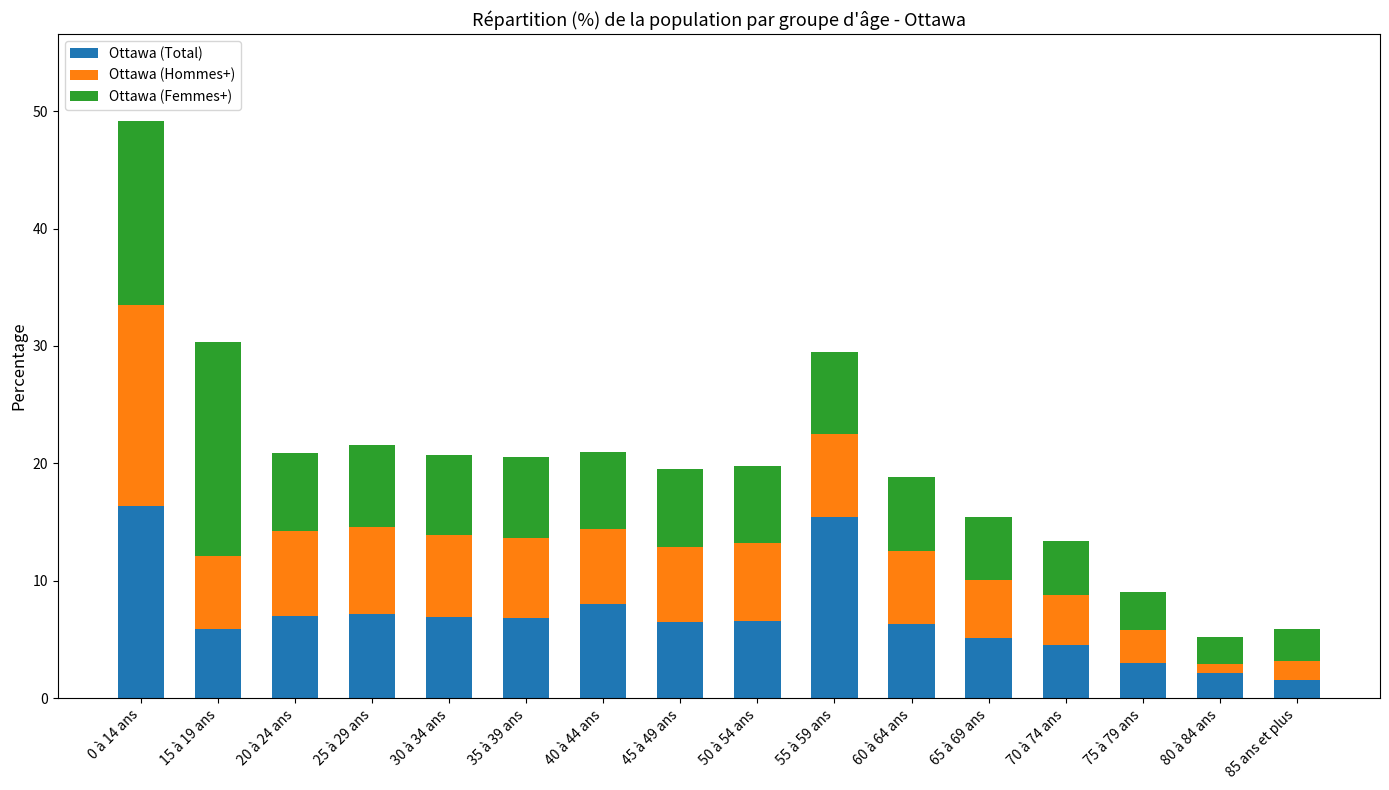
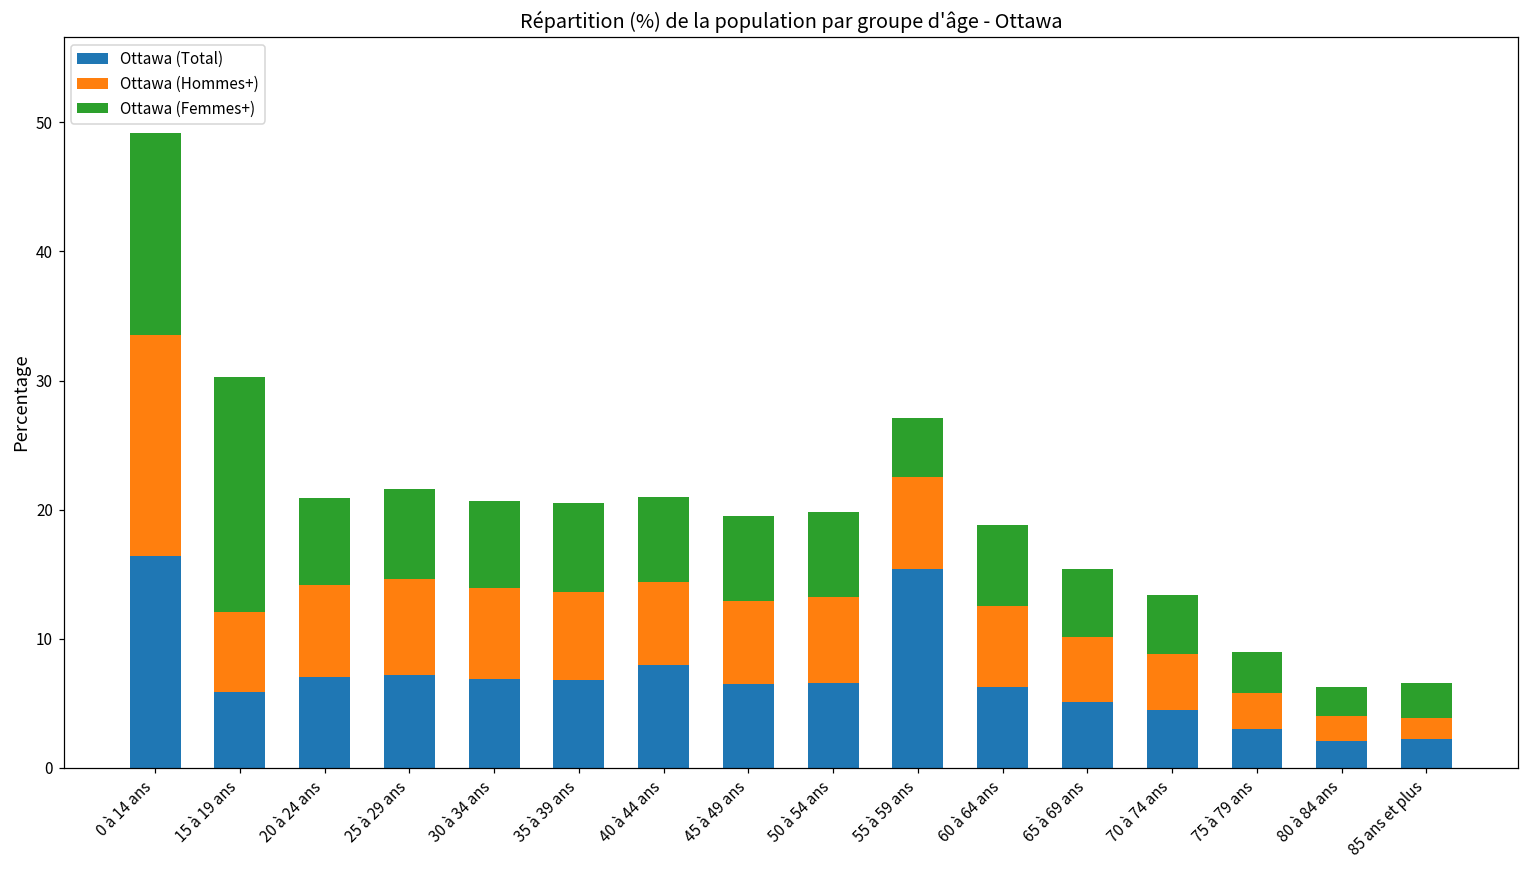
  {
    "Ottawa (Total)": {
      "0 à 14 ans": 16.4,
      "15 à 19 ans": 5.9,
      "20 à 24 ans": 7.0,
      "25 à 29 ans": 7.2,
      "30 à 34 ans": 6.9,
      "35 à 39 ans": 6.8,
      "40 à 44 ans": 8.0,
      "45 à 49 ans": 6.5,
      "50 à 54 ans": 6.6,
      "55 à 59 ans": 15.4,
      "60 à 64 ans": 6.3,
      "65 à 69 ans": 5.1,
      "70 à 74 ans": 4.5,
      "75 à 79 ans": 3.0,
      "80 à 84 ans": 2.1,
-     "85 ans et plus": 1.5
+     "85 ans et plus": 2.2
    },
    "Ottawa (Hommes+)": {
      "0 à 14 ans": 17.1,
      "15 à 19 ans": 6.2,
      "20 à 24 ans": 7.2,
      "25 à 29 ans": 7.4,
      "30 à 34 ans": 7.0,
      "35 à 39 ans": 6.8,
      "40 à 44 ans": 6.4,
      "45 à 49 ans": 6.4,
      "50 à 54 ans": 6.6,
      "55 à 59 ans": 7.1,
      "60 à 64 ans": 6.2,
      "65 à 69 ans": 5.0,
      "70 à 74 ans": 4.3,
      "75 à 79 ans": 2.8,
-     "80 à 84 ans": 0.8,
+     "80 à 84 ans": 1.9,
      "85 ans et plus": 1.7
    },
    "Ottawa (Femmes+)": {
      "0 à 14 ans": 15.7,
      "15 à 19 ans": 18.2,
      "20 à 24 ans": 6.7,
      "25 à 29 ans": 7.0,
      "30 à 34 ans": 6.8,
      "35 à 39 ans": 6.9,
      "40 à 44 ans": 6.6,
      "45 à 49 ans": 6.6,
      "50 à 54 ans": 6.6,
-     "55 à 59 ans": 7.0,
+     "55 à 59 ans": 4.6,
      "60 à 64 ans": 6.3,
      "65 à 69 ans": 5.3,
      "70 à 74 ans": 4.6,
      "75 à 79 ans": 3.2,
      "80 à 84 ans": 2.3,
      "85 ans et plus": 2.7
    }
  }
